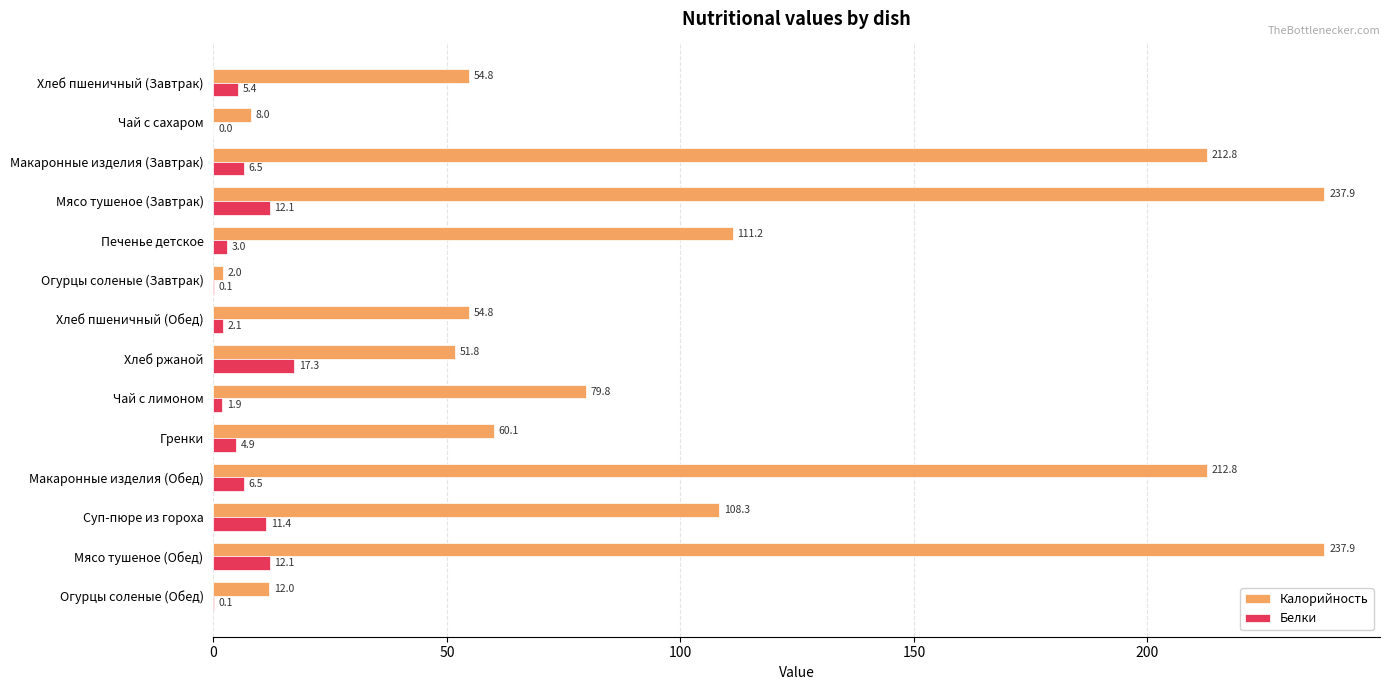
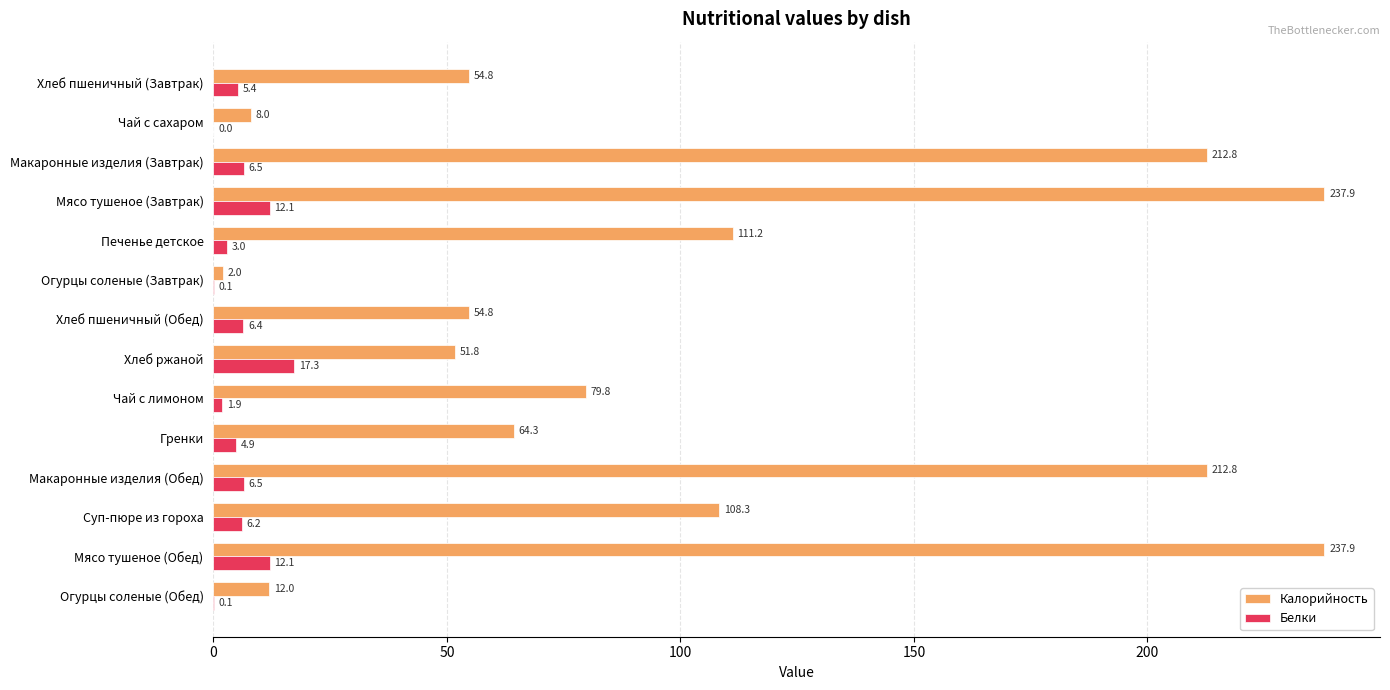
  {
    "Калорийность": {
      "Хлеб пшеничный (Завтрак)": 54.8,
      "Чай с сахаром": 8.0,
      "Макаронные изделия (Завтрак)": 212.8,
      "Мясо тушеное (Завтрак)": 237.9,
      "Печенье детское": 111.2,
      "Огурцы соленые (Завтрак)": 2.0,
      "Хлеб пшеничный (Обед)": 54.8,
      "Хлеб ржаной": 51.8,
      "Чай с лимоном": 79.8,
-     "Гренки": 60.1,
+     "Гренки": 64.3,
      "Макаронные изделия (Обед)": 212.8,
      "Суп-пюре из гороха": 108.3,
      "Мясо тушеное (Обед)": 237.9,
      "Огурцы соленые (Обед)": 12.0
    },
    "Белки": {
      "Хлеб пшеничный (Завтрак)": 5.4,
      "Чай с сахаром": 0.0,
      "Макаронные изделия (Завтрак)": 6.5,
      "Мясо тушеное (Завтрак)": 12.1,
      "Печенье детское": 3.0,
      "Огурцы соленые (Завтрак)": 0.1,
-     "Хлеб пшеничный (Обед)": 2.1,
+     "Хлеб пшеничный (Обед)": 6.4,
      "Хлеб ржаной": 17.3,
      "Чай с лимоном": 1.9,
      "Гренки": 4.9,
      "Макаронные изделия (Обед)": 6.5,
-     "Суп-пюре из гороха": 11.4,
+     "Суп-пюре из гороха": 6.2,
      "Мясо тушеное (Обед)": 12.1,
      "Огурцы соленые (Обед)": 0.1
    }
  }
